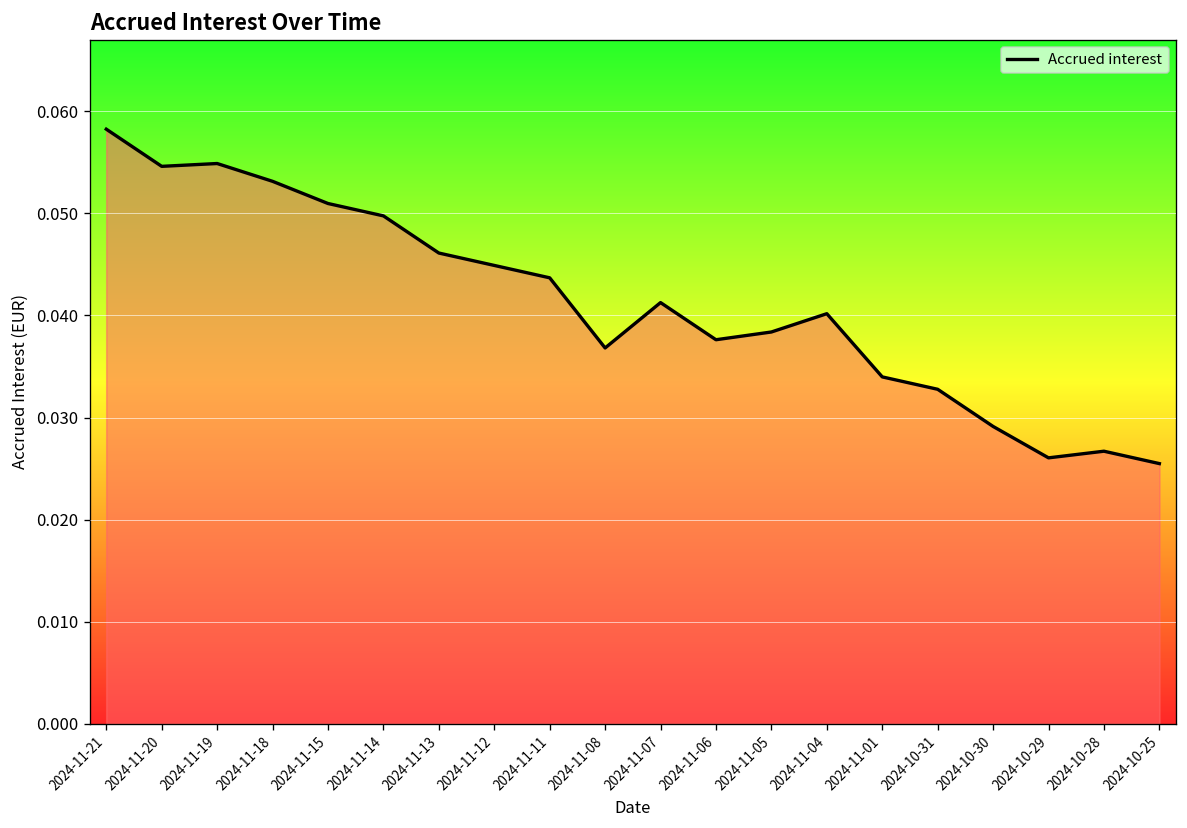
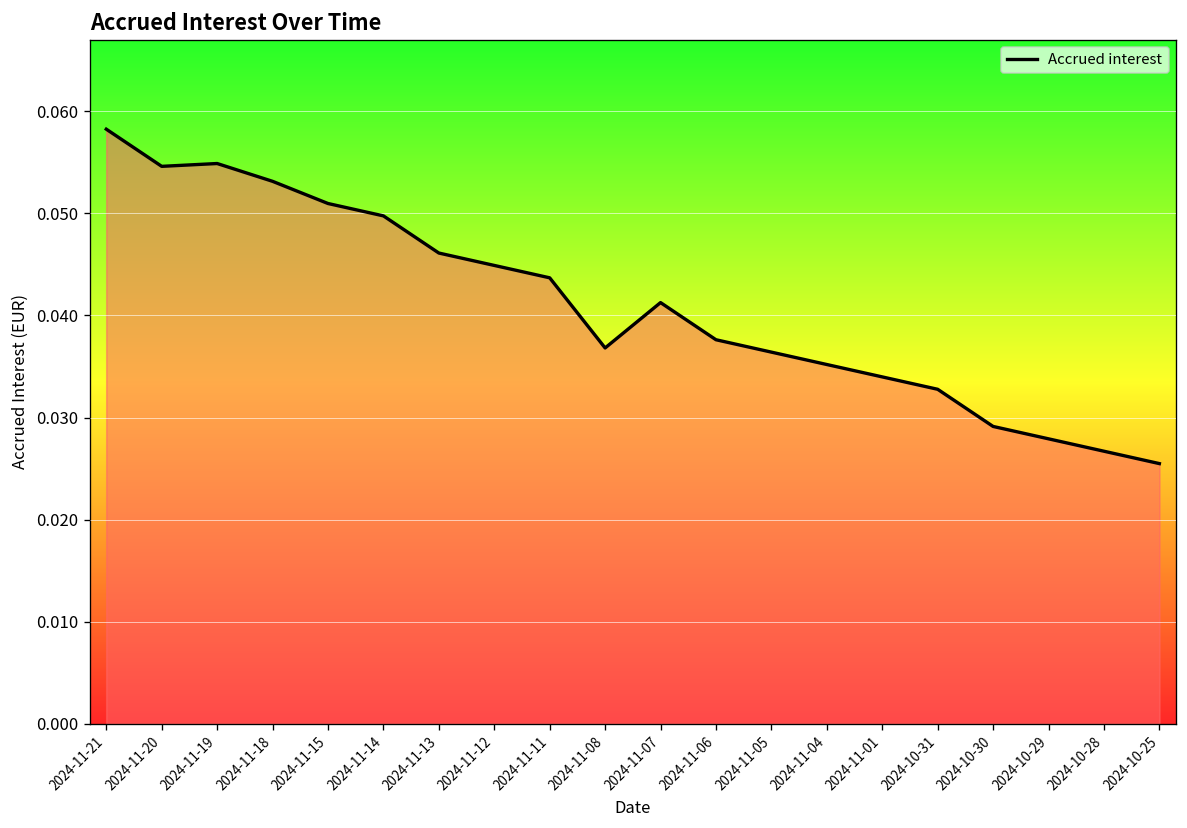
  {
    "2024-11-21": 0.058,
    "2024-11-20": 0.055,
    "2024-11-19": 0.055,
    "2024-11-18": 0.053,
    "2024-11-15": 0.051,
    "2024-11-14": 0.050,
    "2024-11-13": 0.046,
    "2024-11-12": 0.045,
    "2024-11-11": 0.044,
    "2024-11-08": 0.037,
    "2024-11-07": 0.041,
    "2024-11-06": 0.038,
-   "2024-11-05": 0.038,
-   "2024-11-04": 0.040,
+   "2024-11-05": 0.036,
+   "2024-11-04": 0.035,
    "2024-11-01": 0.034,
    "2024-10-31": 0.033,
    "2024-10-30": 0.029,
-   "2024-10-29": 0.026,
+   "2024-10-29": 0.028,
    "2024-10-28": 0.027,
    "2024-10-25": 0.025
  }
